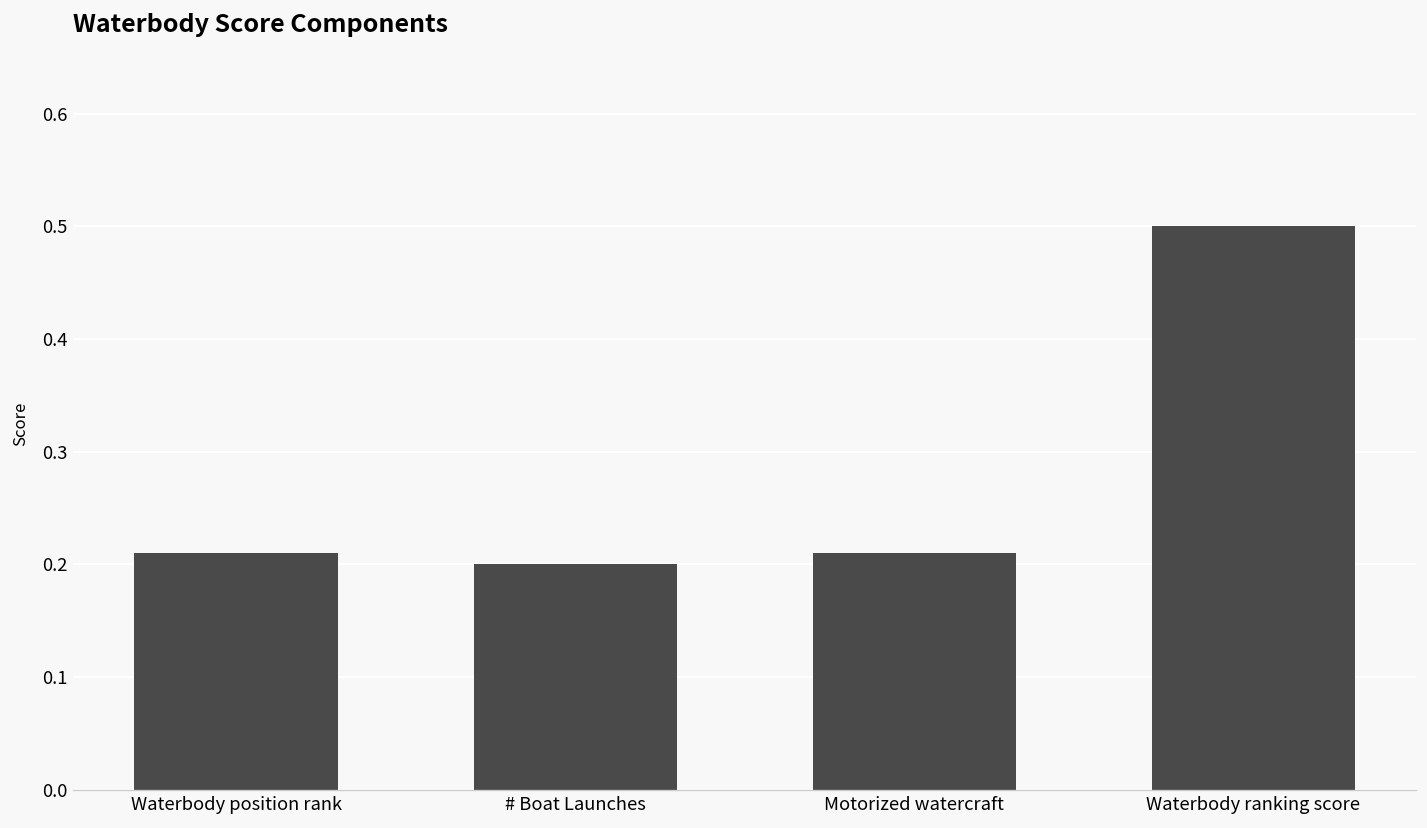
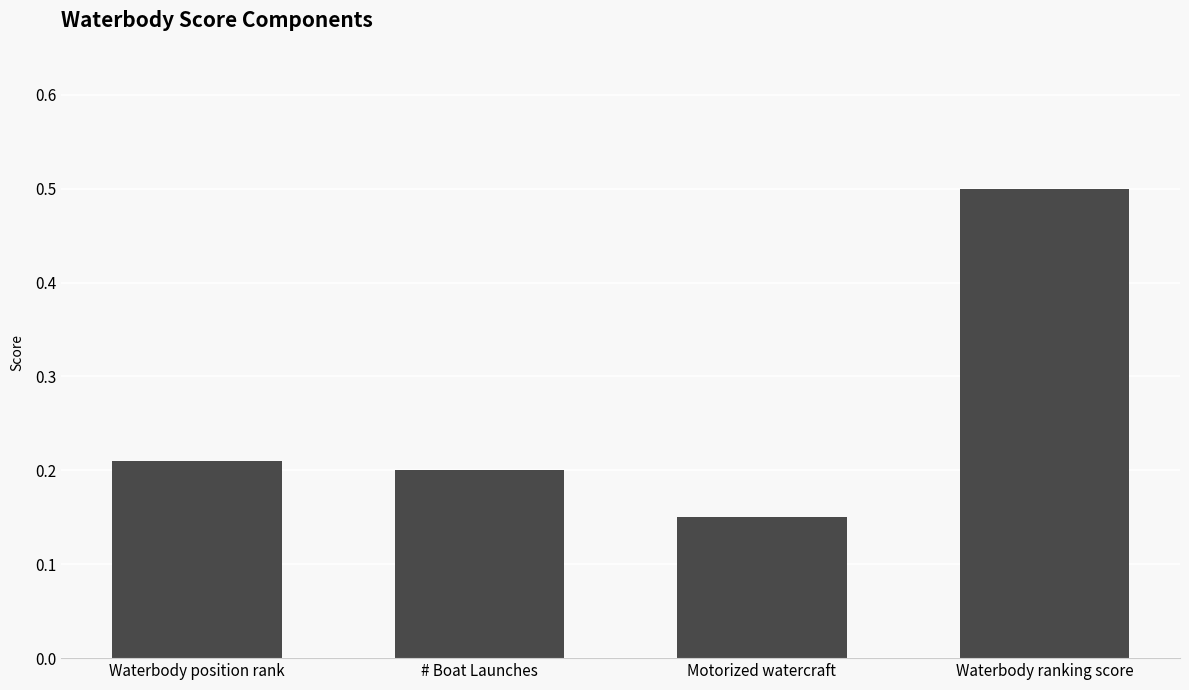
  {
    "Waterbody position rank": 0.21,
    "# Boat Launches": 0.20,
-   "Motorized watercraft": 0.21,
+   "Motorized watercraft": 0.15,
    "Waterbody ranking score": 0.50
  }
